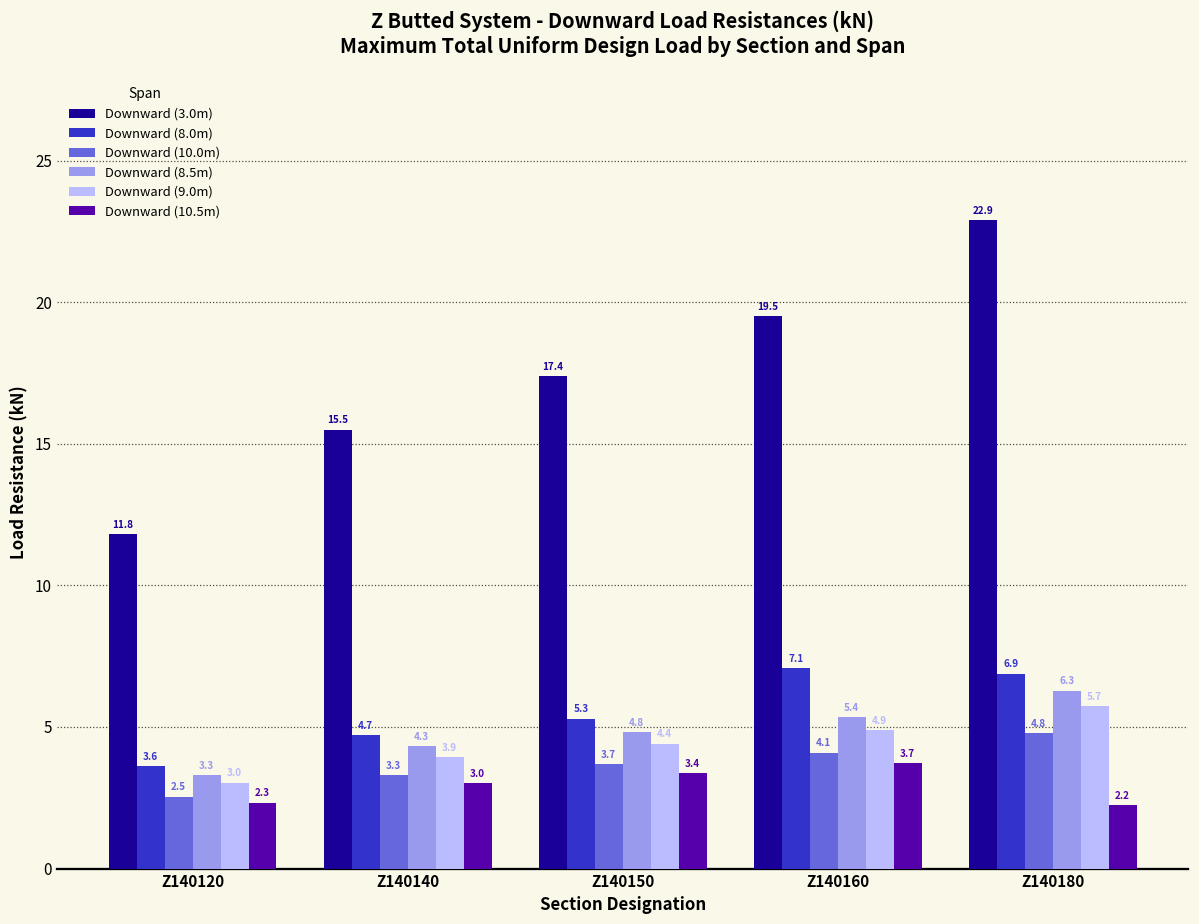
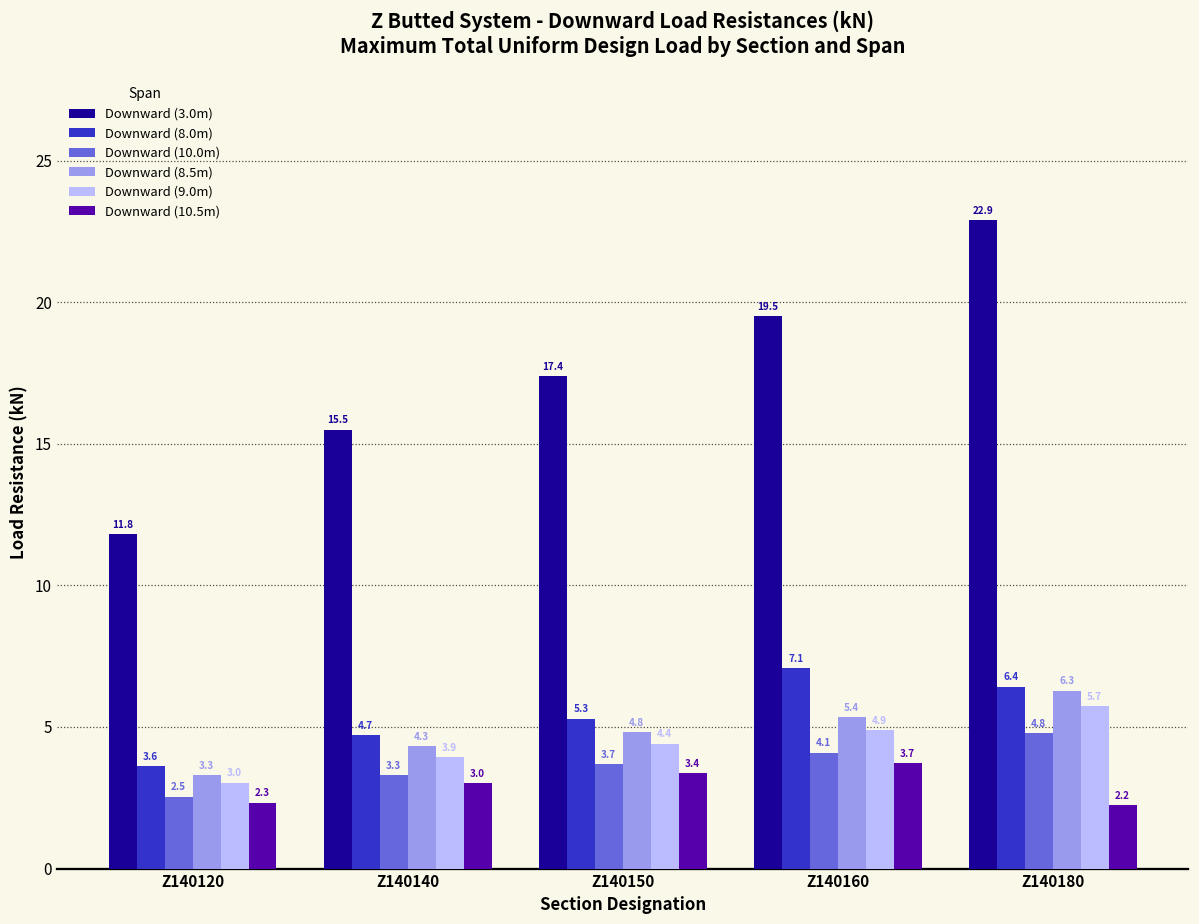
  {
    "Downward (3.0m)": {
      "Z140120": 11.8,
      "Z140140": 15.5,
      "Z140150": 17.4,
      "Z140160": 19.5,
      "Z140180": 22.9
    },
    "Downward (8.0m)": {
      "Z140120": 3.6,
      "Z140140": 4.7,
      "Z140150": 5.3,
      "Z140160": 7.1,
-     "Z140180": 6.9
+     "Z140180": 6.4
    },
    "Downward (10.0m)": {
      "Z140120": 2.5,
      "Z140140": 3.3,
      "Z140150": 3.7,
      "Z140160": 4.1,
      "Z140180": 4.8
    },
    "Downward (10.5m)": {
      "Z140120": 2.3,
      "Z140140": 3.0,
      "Z140150": 3.4,
      "Z140160": 3.7,
      "Z140180": 2.2
    }
  }
